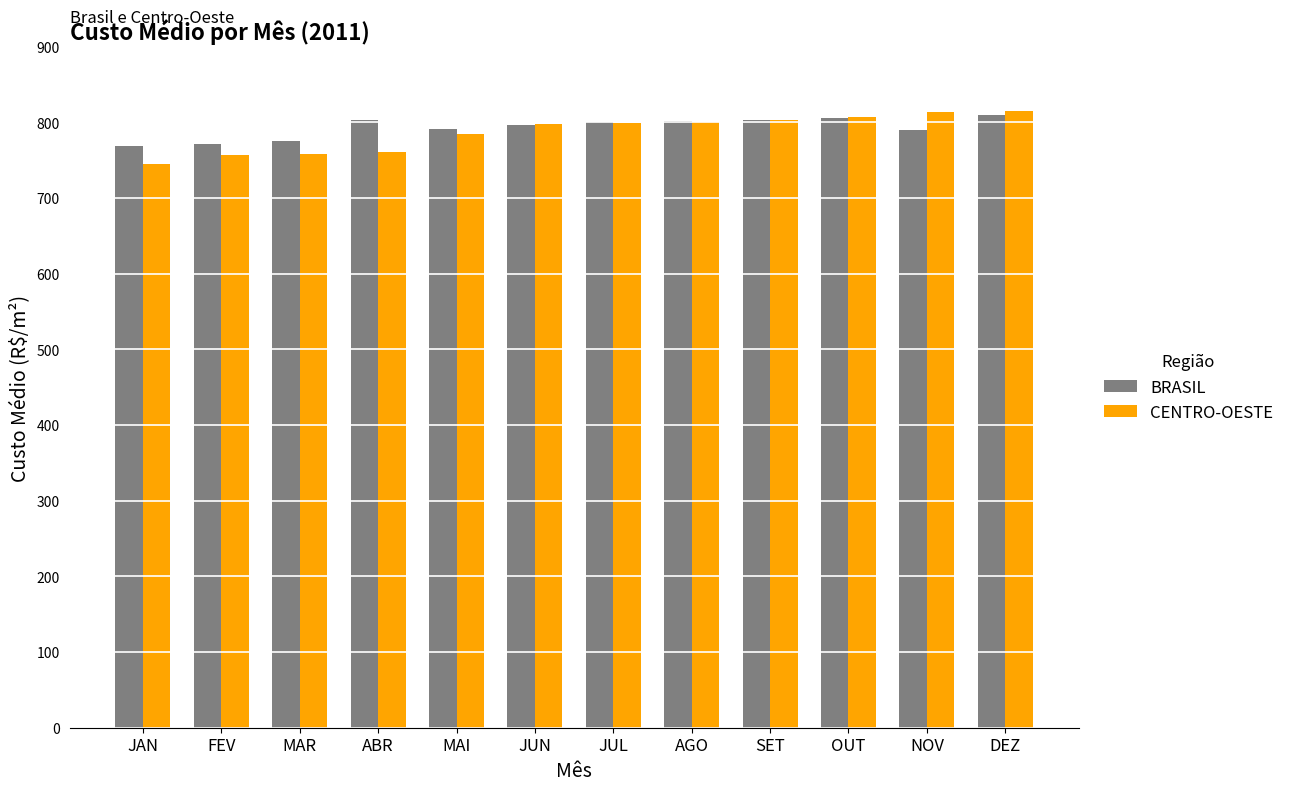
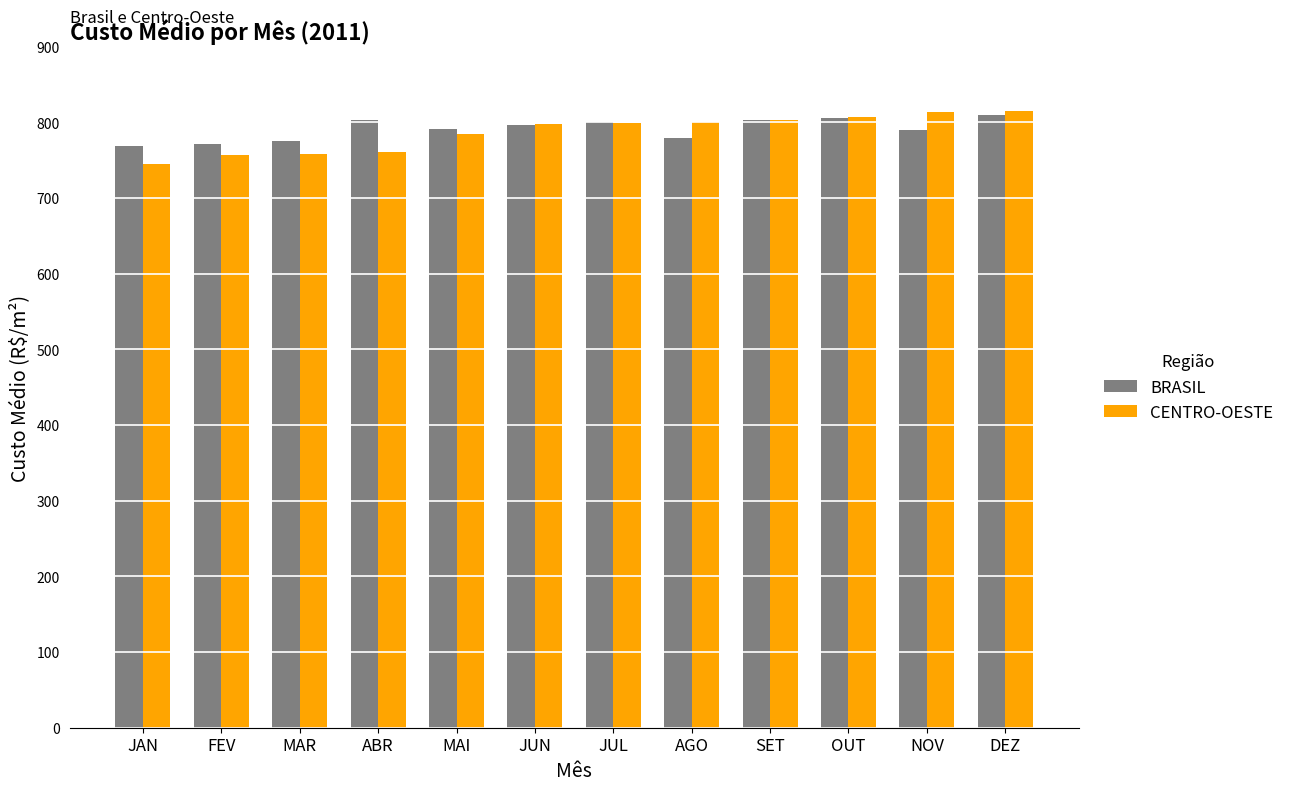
  {
    "BRASIL": {
      "JAN": 770,
      "FEV": 770,
      "MAR": 780,
      "ABR": 800,
      "MAI": 790,
      "JUN": 800,
      "JUL": 800,
-     "AGO": 800,
+     "AGO": 780,
      "SET": 800,
      "OUT": 810,
      "NOV": 790,
      "DEZ": 810
    },
    "CENTRO-OESTE": {
      "JAN": 740,
      "FEV": 760,
      "MAR": 760,
      "ABR": 760,
      "MAI": 780,
      "JUN": 800,
      "JUL": 800,
      "AGO": 800,
      "SET": 800,
      "OUT": 810,
      "NOV": 810,
      "DEZ": 810
    }
  }
